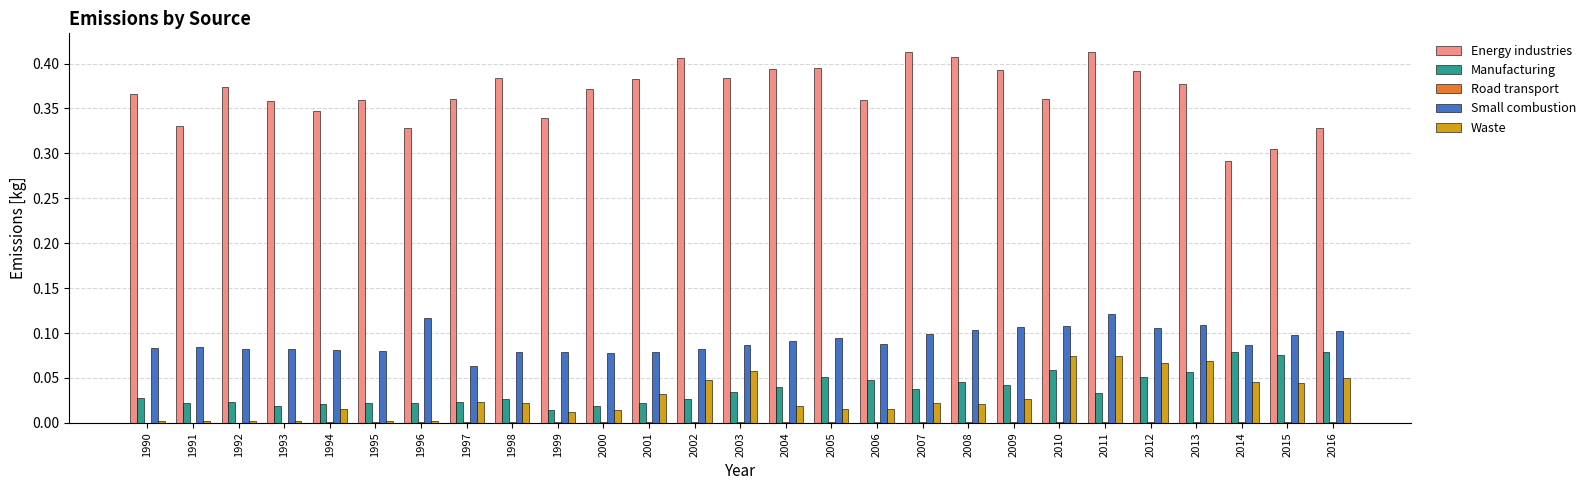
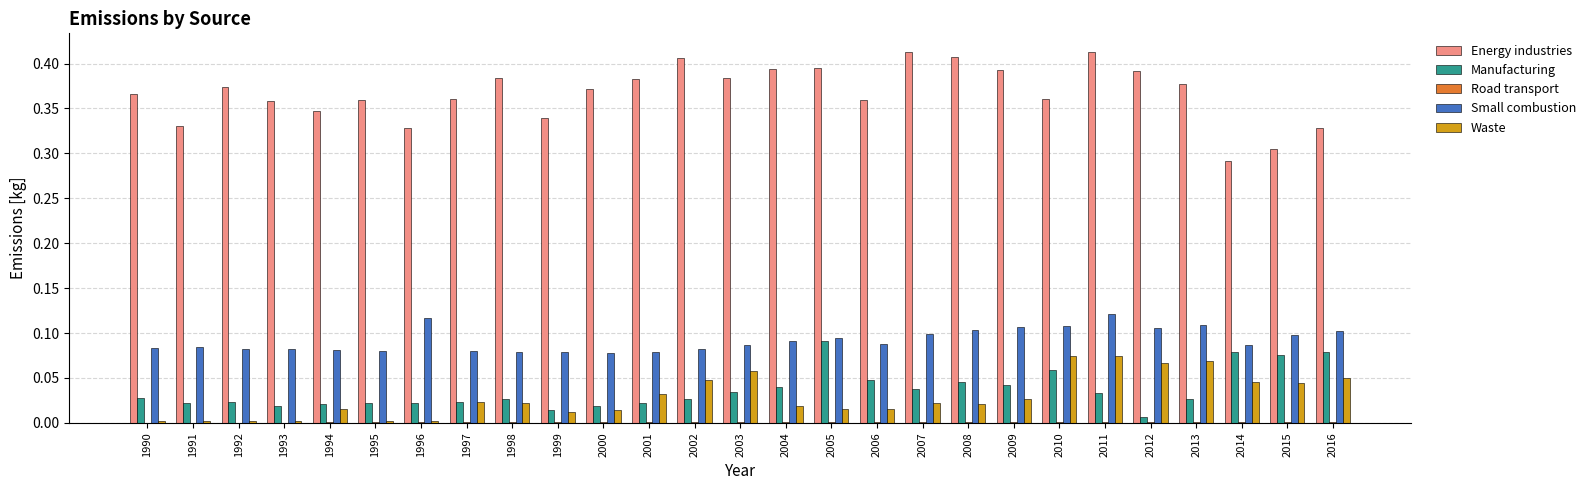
  {
    "Energy industries": {
      "1990": 0.37,
      "1991": 0.33,
      "1992": 0.37,
      "1993": 0.36,
      "1994": 0.35,
      "1995": 0.36,
      "1996": 0.33,
      "1997": 0.36,
      "1998": 0.38,
      "1999": 0.34,
      "2000": 0.37,
      "2001": 0.38,
      "2002": 0.41,
      "2003": 0.38,
      "2004": 0.39,
      "2005": 0.40,
      "2006": 0.36,
      "2007": 0.41,
      "2008": 0.41,
      "2009": 0.39,
      "2010": 0.36,
      "2011": 0.41,
      "2012": 0.39,
      "2013": 0.38,
      "2014": 0.29,
      "2015": 0.31,
      "2016": 0.33
    },
    "Manufacturing": {
      "1990": 0.03,
      "1991": 0.02,
      "1992": 0.02,
      "1993": 0.02,
      "1994": 0.02,
      "1995": 0.02,
      "1996": 0.02,
      "1997": 0.02,
      "1998": 0.03,
      "1999": 0.01,
      "2000": 0.02,
      "2001": 0.02,
      "2002": 0.03,
      "2003": 0.03,
      "2004": 0.04,
-     "2005": 0.05,
+     "2005": 0.09,
      "2006": 0.05,
      "2007": 0.04,
      "2008": 0.05,
      "2009": 0.04,
      "2010": 0.06,
      "2011": 0.03,
-     "2012": 0.05,
-     "2013": 0.06,
+     "2012": 0.01,
+     "2013": 0.03,
      "2014": 0.08,
      "2015": 0.08,
      "2016": 0.08
    },
    "Small combustion": {
      "1990": 0.08,
      "1991": 0.08,
      "1992": 0.08,
      "1993": 0.08,
      "1994": 0.08,
      "1995": 0.08,
      "1996": 0.12,
-     "1997": 0.06,
+     "1997": 0.08,
      "1998": 0.08,
      "1999": 0.08,
      "2000": 0.08,
      "2001": 0.08,
      "2002": 0.08,
      "2003": 0.09,
      "2004": 0.09,
      "2005": 0.09,
      "2006": 0.09,
      "2007": 0.10,
      "2008": 0.10,
      "2009": 0.11,
      "2010": 0.11,
      "2011": 0.12,
      "2012": 0.11,
      "2013": 0.11,
      "2014": 0.09,
      "2015": 0.10,
      "2016": 0.10
    }
  }
